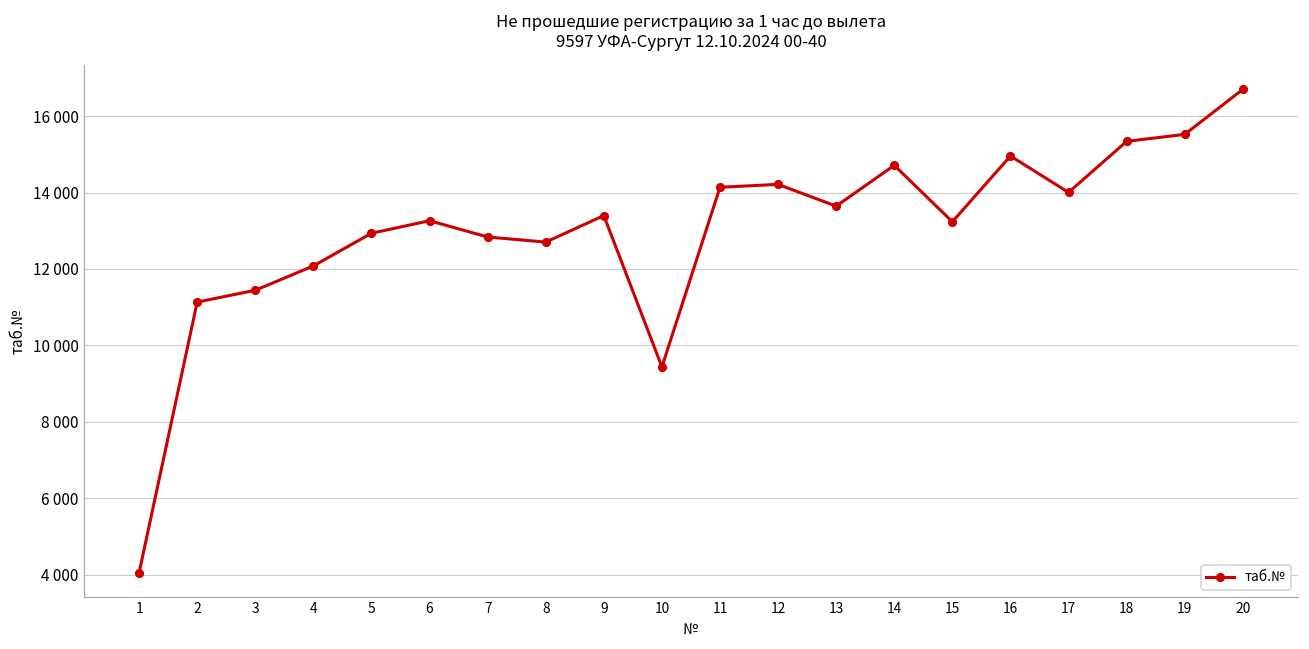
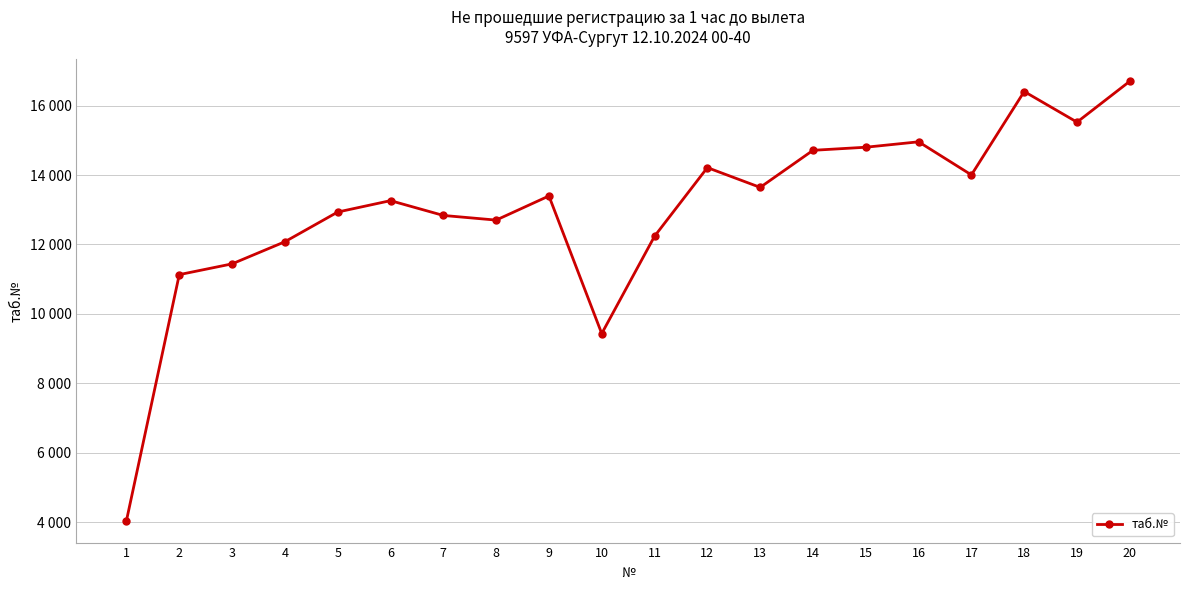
  {
    "1": 4100,
    "2": 11100,
    "3": 11400,
    "4": 12100,
    "5": 12900,
    "6": 13300,
    "7": 12800,
    "8": 12700,
    "9": 13400,
    "10": 9400,
-   "11": 14100,
+   "11": 12200,
    "12": 14200,
    "13": 13600,
    "14": 14700,
-   "15": 13200,
+   "15": 14800,
    "16": 15000,
    "17": 14000,
-   "18": 15300,
+   "18": 16400,
    "19": 15500,
    "20": 16700
  }
